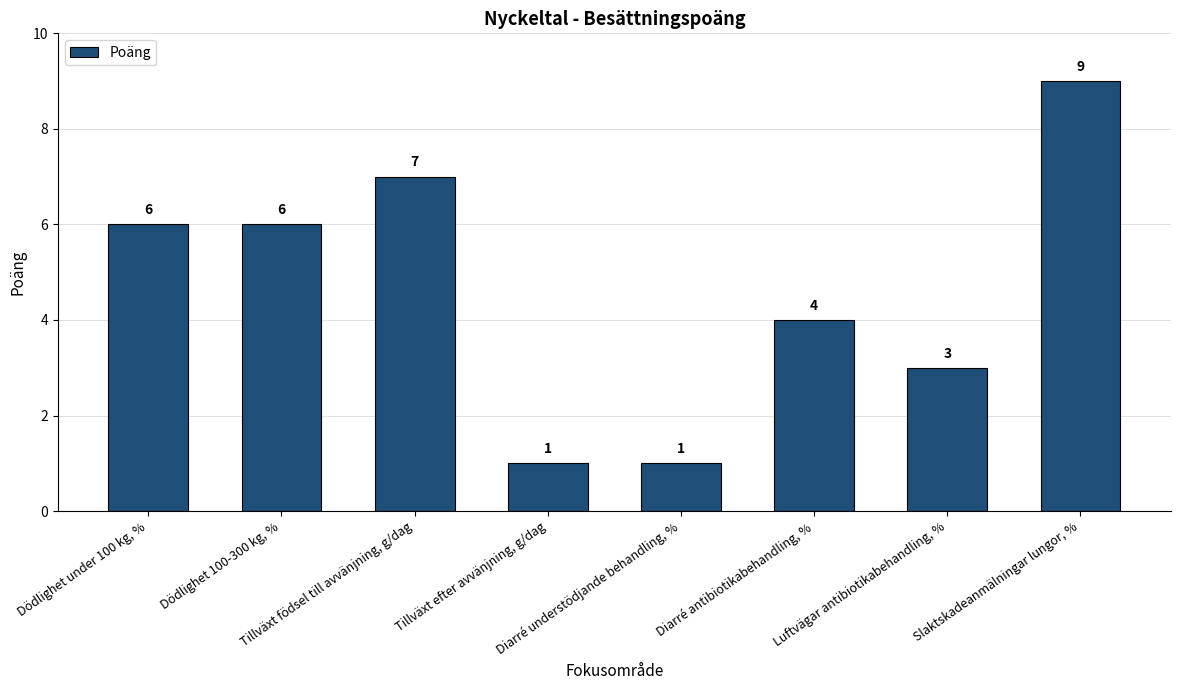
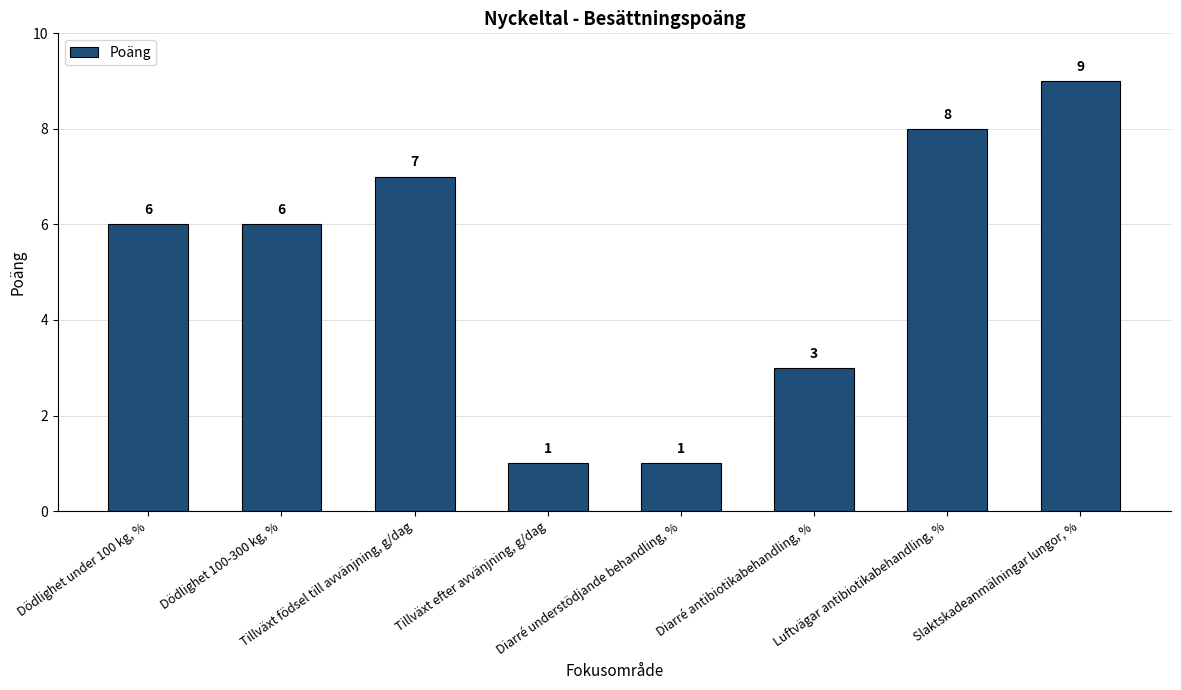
  {
    "Dödlighet under 100 kg, %": 6,
    "Dödlighet 100-300 kg, %": 6,
    "Tillväxt födsel till avvänjning, g/dag": 7,
    "Tillväxt efter avvänjning, g/dag": 1,
    "Diarré understödjande behandling, %": 1,
-   "Diarré antibiotikabehandling, %": 4,
-   "Luftvägar antibiotikabehandling, %": 3,
+   "Diarré antibiotikabehandling, %": 3,
+   "Luftvägar antibiotikabehandling, %": 8,
    "Slaktskadeanmälningar lungor, %": 9
  }
